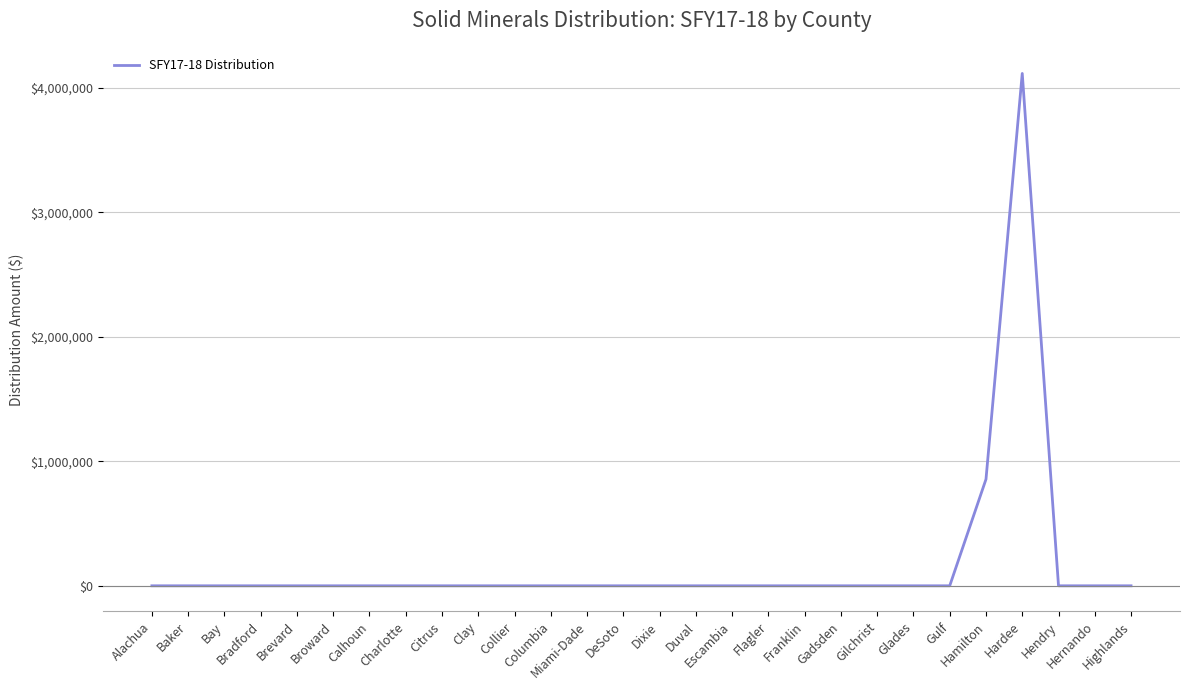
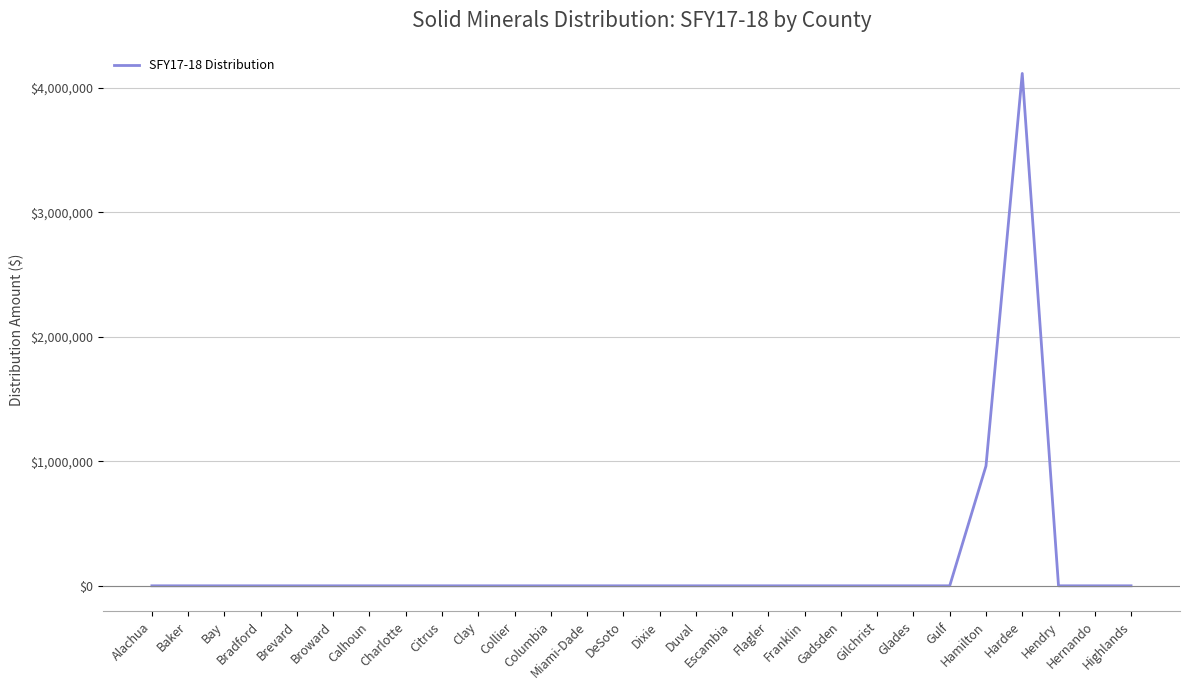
  {
    "Alachua": "$0",
    "Baker": "$0",
    "Bay": "$0",
    "Bradford": "$0",
    "Brevard": "$0",
    "Broward": "$0",
    "Calhoun": "$0",
    "Charlotte": "$0",
    "Citrus": "$0",
    "Clay": "$0",
    "Collier": "$0",
    "Columbia": "$0",
    "Miami-Dade": "$0",
    "DeSoto": "$0",
    "Dixie": "$0",
    "Duval": "$0",
    "Escambia": "$0",
    "Flagler": "$0",
    "Franklin": "$0",
    "Gadsden": "$0",
    "Gilchrist": "$0",
    "Glades": "$0",
    "Gulf": "$0",
-   "Hamilton": "$860,000",
+   "Hamilton": "$960,000",
    "Hardee": "$4,120,000",
    "Hendry": "$0",
    "Hernando": "$0",
    "Highlands": "$0"
  }
